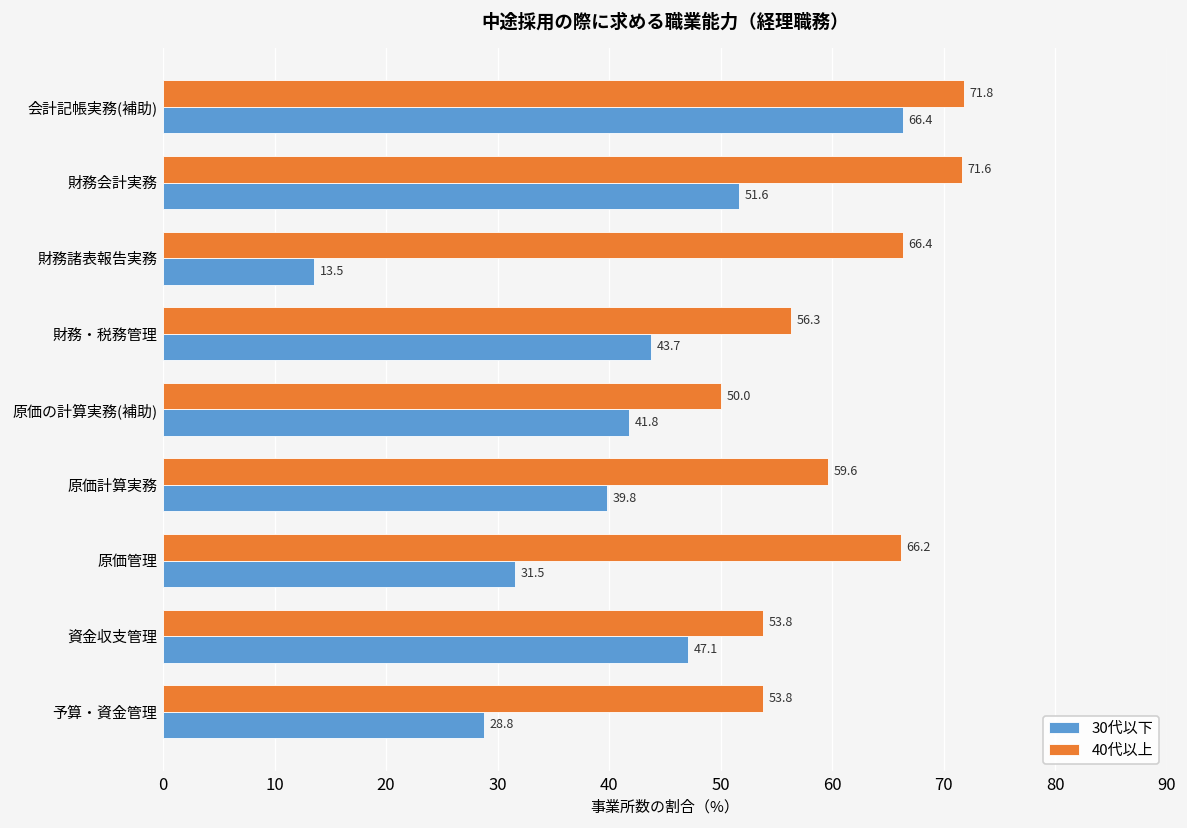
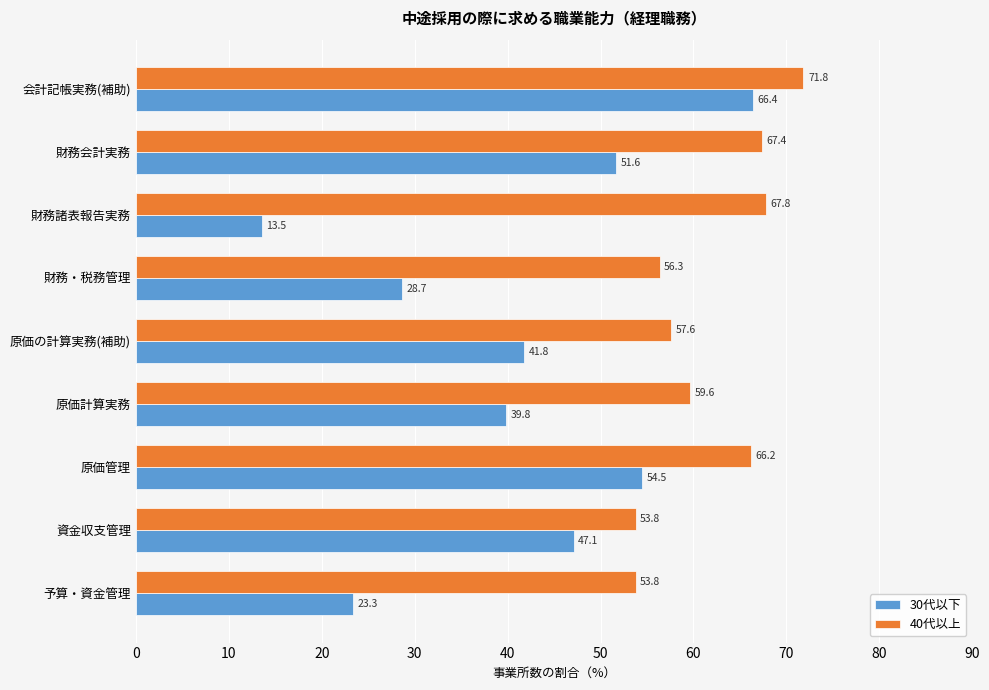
  {
    "30代以下": {
      "会計記帳実務(補助)": 66.4,
      "財務会計実務": 51.6,
      "財務諸表報告実務": 13.5,
-     "財務・税務管理": 43.7,
+     "財務・税務管理": 28.7,
      "原価の計算実務(補助)": 41.8,
      "原価計算実務": 39.8,
-     "原価管理": 31.5,
+     "原価管理": 54.5,
      "資金収支管理": 47.1,
-     "予算・資金管理": 28.8
+     "予算・資金管理": 23.3
    },
    "40代以上": {
      "会計記帳実務(補助)": 71.8,
-     "財務会計実務": 71.6,
-     "財務諸表報告実務": 66.4,
+     "財務会計実務": 67.4,
+     "財務諸表報告実務": 67.8,
      "財務・税務管理": 56.3,
-     "原価の計算実務(補助)": 50.0,
+     "原価の計算実務(補助)": 57.6,
      "原価計算実務": 59.6,
      "原価管理": 66.2,
      "資金収支管理": 53.8,
      "予算・資金管理": 53.8
    }
  }
